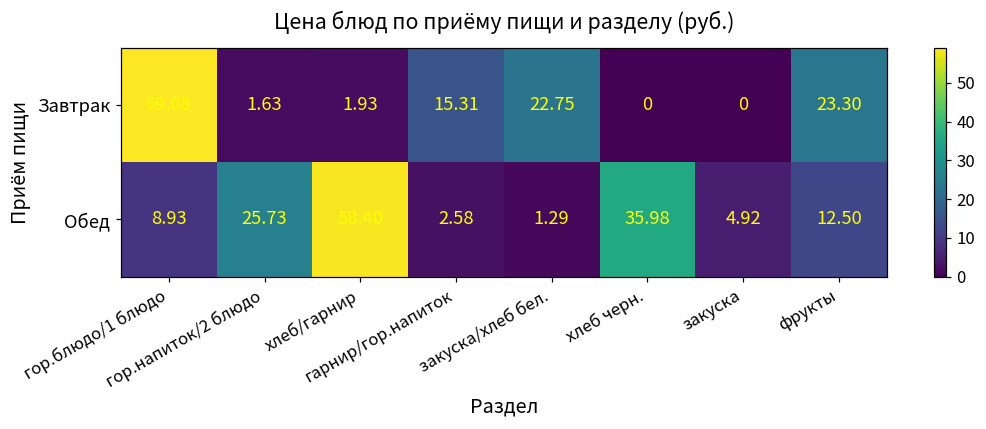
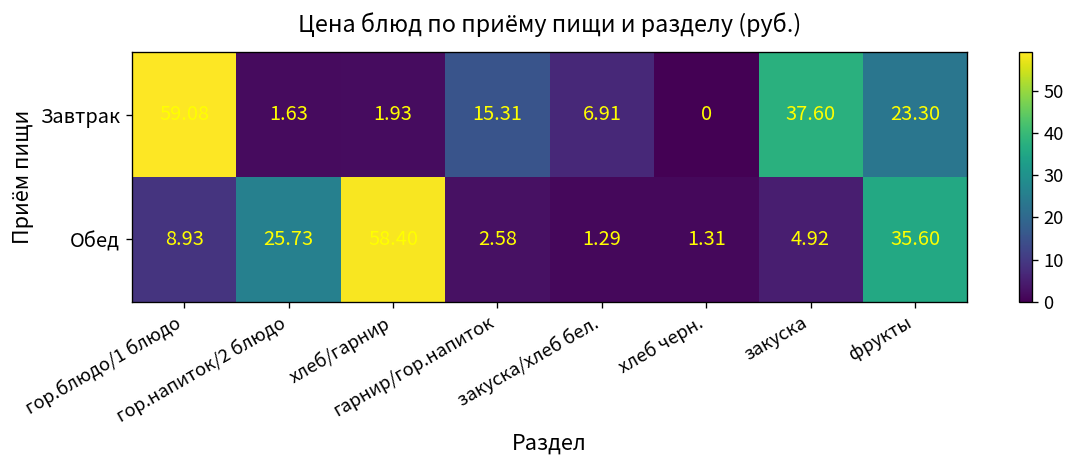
  {
    "Завтрак": {
      "гор.напиток/2 блюдо": 1.63,
      "хлеб/гарнир": 1.93,
      "гарнир/гор.напиток": 15.31,
-     "закуска/хлеб бел.": 22.75,
+     "закуска/хлеб бел.": 6.91,
      "хлеб черн.": 0,
-     "закуска": 0,
+     "закуска": 37.60,
      "фрукты": 23.30
    },
    "Обед": {
      "гор.блюдо/1 блюдо": 8.93,
      "гор.напиток/2 блюдо": 25.73,
      "гарнир/гор.напиток": 2.58,
      "закуска/хлеб бел.": 1.29,
-     "хлеб черн.": 35.98,
+     "хлеб черн.": 1.31,
      "закуска": 4.92,
-     "фрукты": 12.50
+     "фрукты": 35.60
    }
  }
